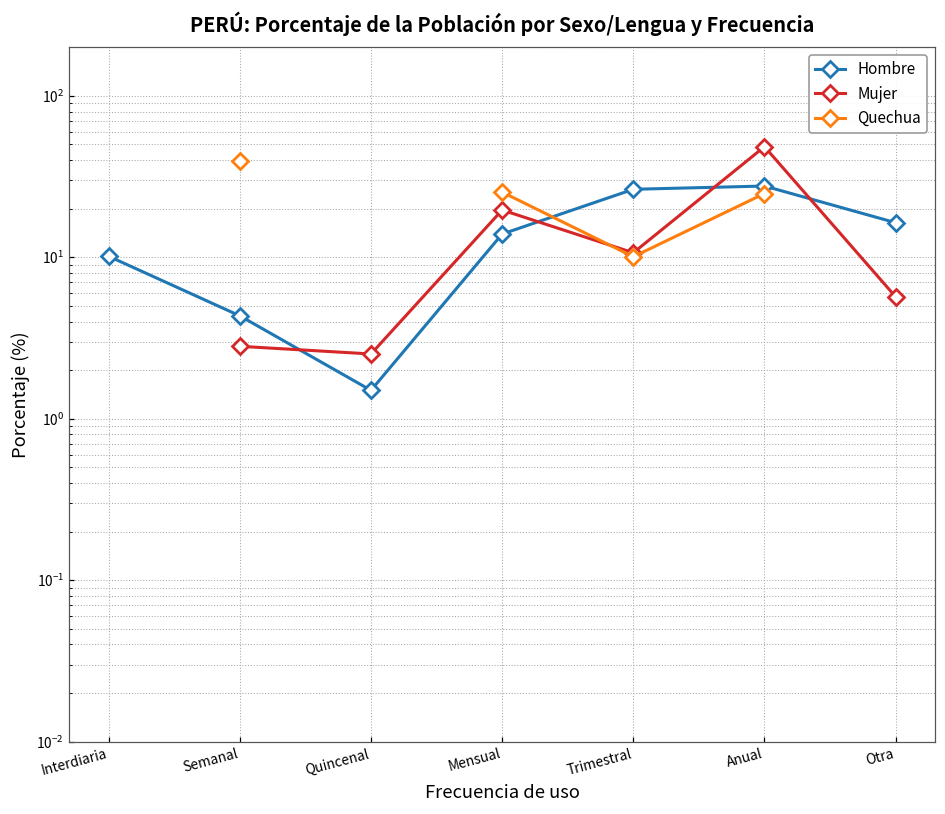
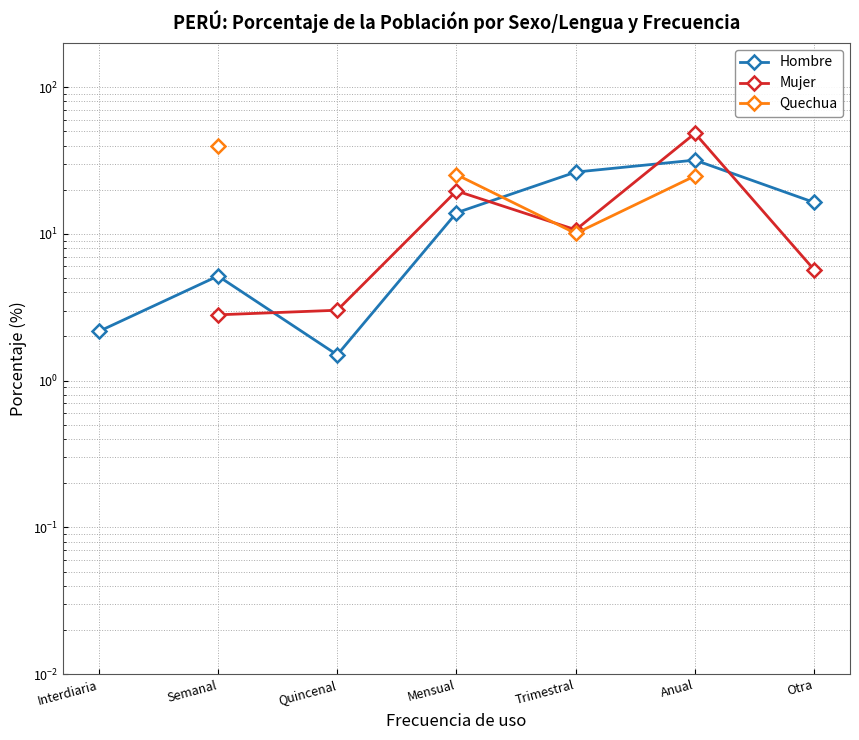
  {
    "Hombre": {
-     "Interdiaria": 10,
-     "Semanal": 4.3,
+     "Interdiaria": 2.2,
+     "Semanal": 5.2,
      "Quincenal": 1.5,
      "Mensual": 14,
      "Trimestral": 26,
-     "Anual": 28,
+     "Anual": 32,
      "Otra": 16
    },
    "Mujer": {
      "Semanal": 2.8,
-     "Quincenal": 2.5,
+     "Quincenal": 3.0,
      "Mensual": 20,
      "Trimestral": 11,
      "Anual": 48,
      "Otra": 5.7
    },
    "Quechua": {
      "Semanal": 40,
      "Mensual": 25,
      "Trimestral": 10,
      "Anual": 25
    }
  }
